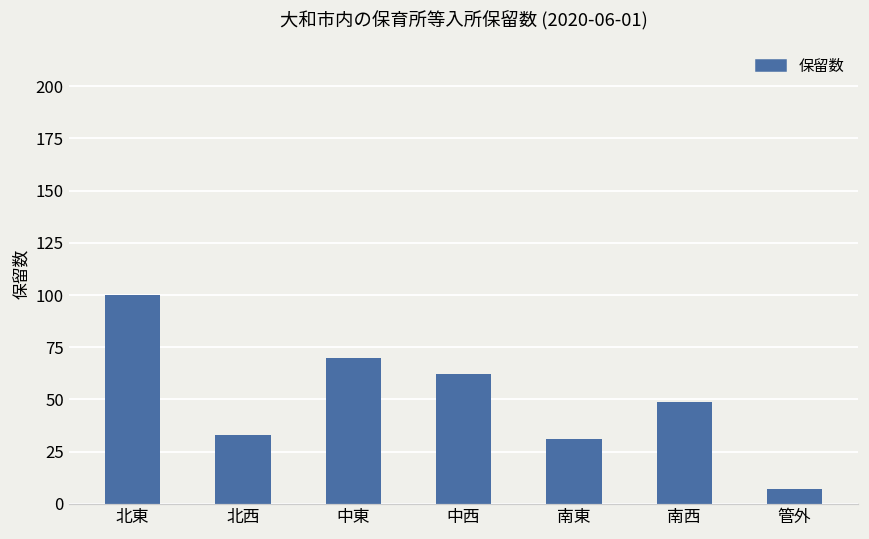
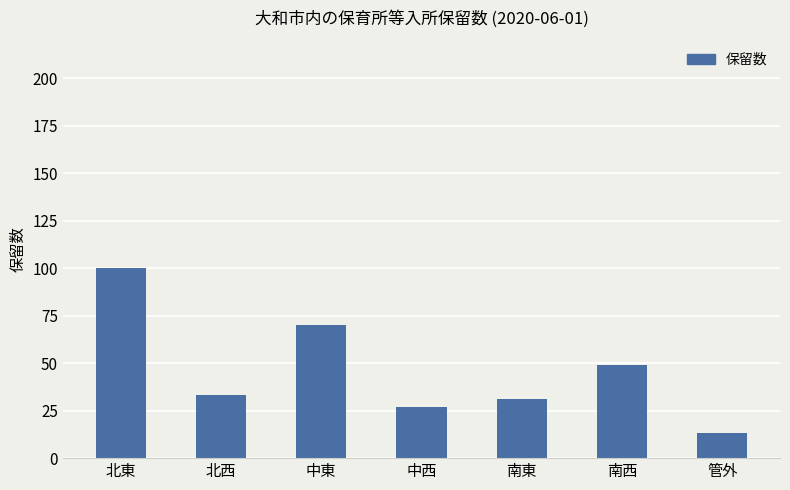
  {
    "北東": 100,
    "北西": 33,
    "中東": 70,
-   "中西": 62,
+   "中西": 27,
    "南東": 31,
    "南西": 49,
-   "管外": 7
+   "管外": 13
  }
